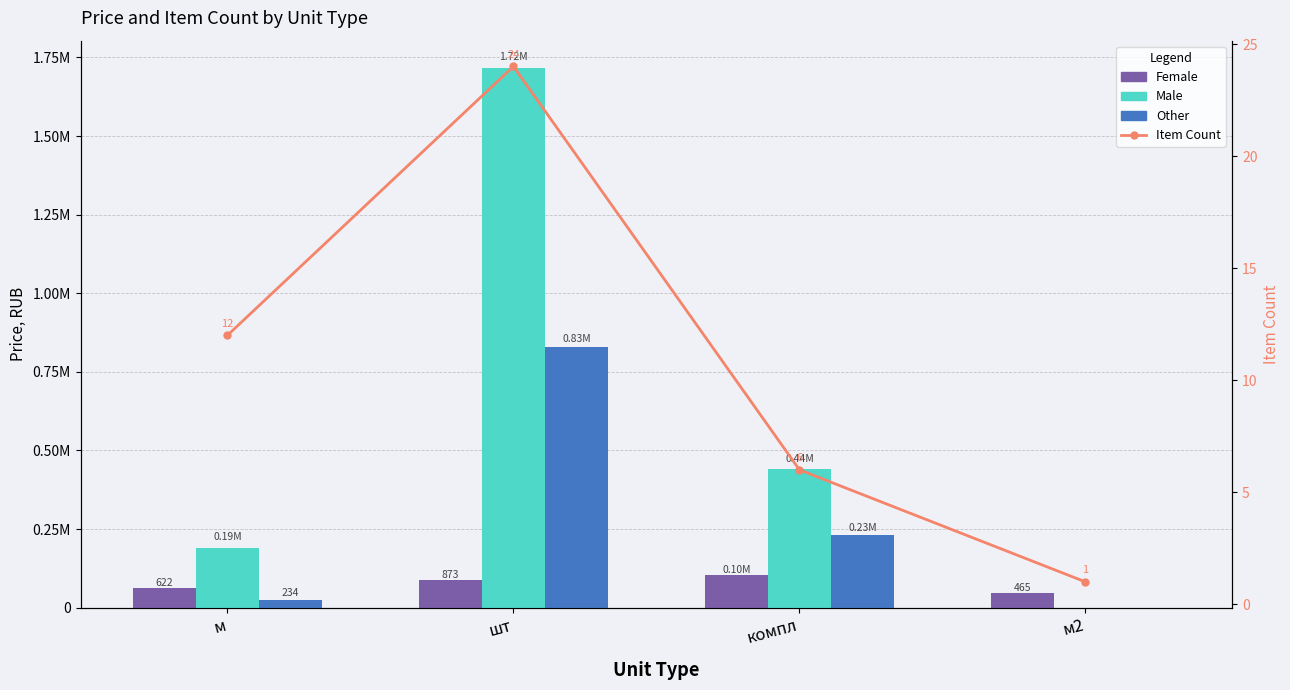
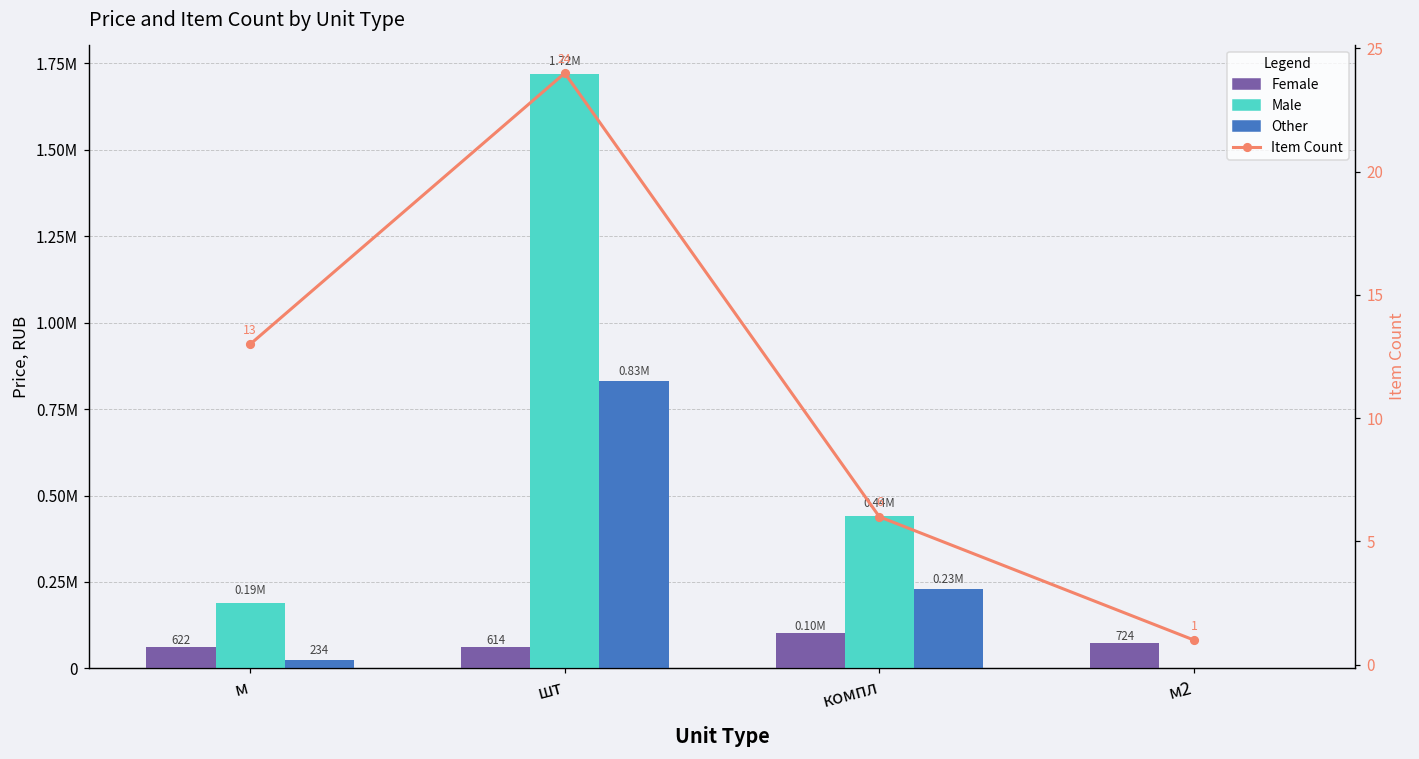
  {
    "Female": {
      "м": 622,
-     "шт": 873,
-     "м2": 465
+     "шт": 614,
+     "м2": 724
    },
    "Other": {
      "м": 234
    },
    "Item Count": {
-     "м": 12,
+     "м": 13,
      "м2": 1
    }
  }
